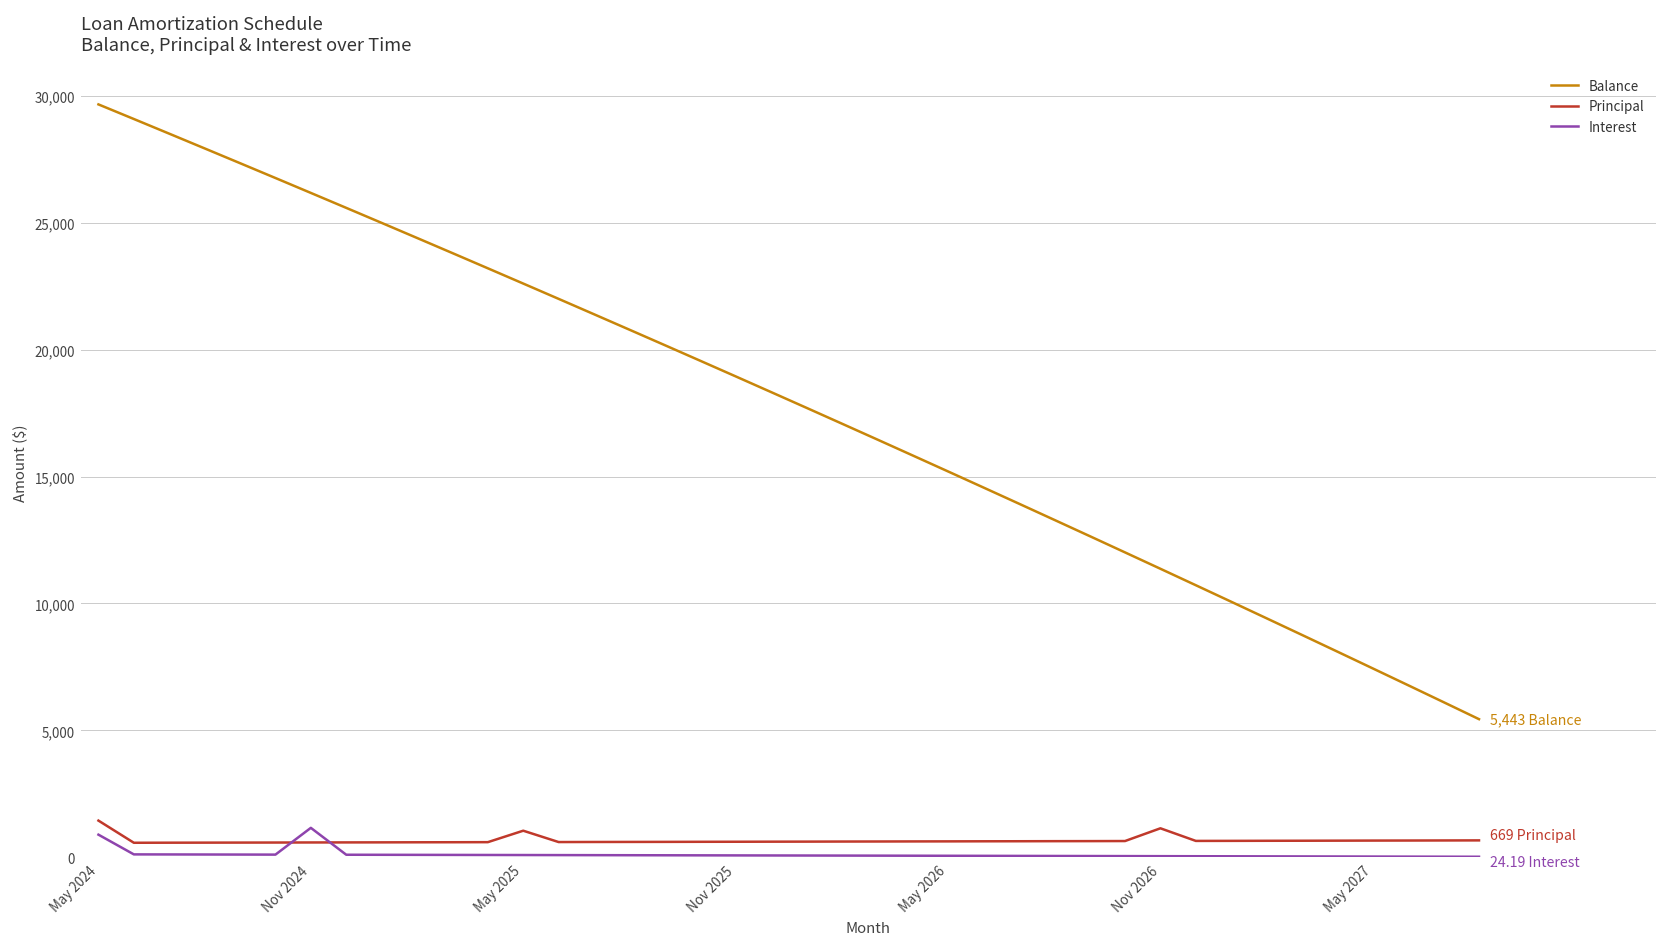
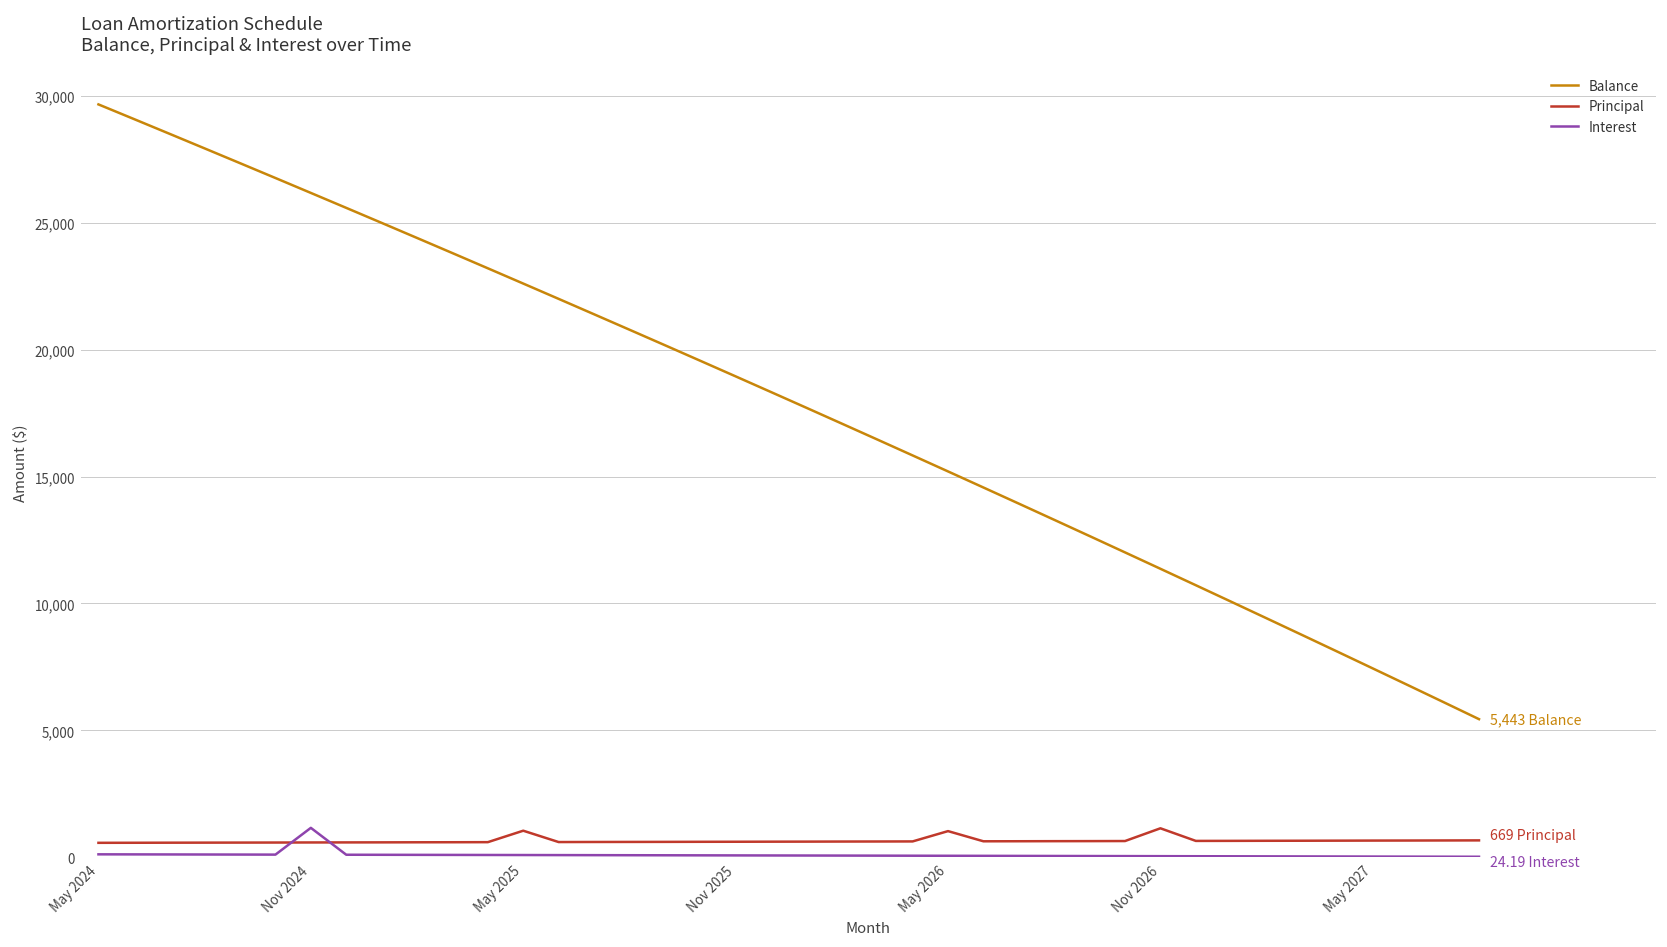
  {
    "Balance": {
      "May 2024": "29,700",
      "Nov 2024": "26,200",
      "May 2025": "22,600",
      "Nov 2025": "18,900",
      "May 2026": "15,200",
      "Nov 2026": "11,400",
      "May 2027": "7,400"
    },
    "Principal": {
-     "May 2024": "1,400",
+     "May 2024": "600",
      "Nov 2024": "600",
      "May 2025": "1,100",
      "Nov 2025": "600",
-     "May 2026": "600",
+     "May 2026": "1,000",
      "Nov 2026": "1,100",
      "May 2027": "700"
    },
    "Interest": {
-     "May 2024": "900",
+     "May 2024": "100",
      "Nov 2024": "1,200",
      "May 2025": "100",
      "Nov 2025": "100",
      "May 2026": "100",
      "Nov 2026": "0",
      "May 2027": "0"
    }
  }
